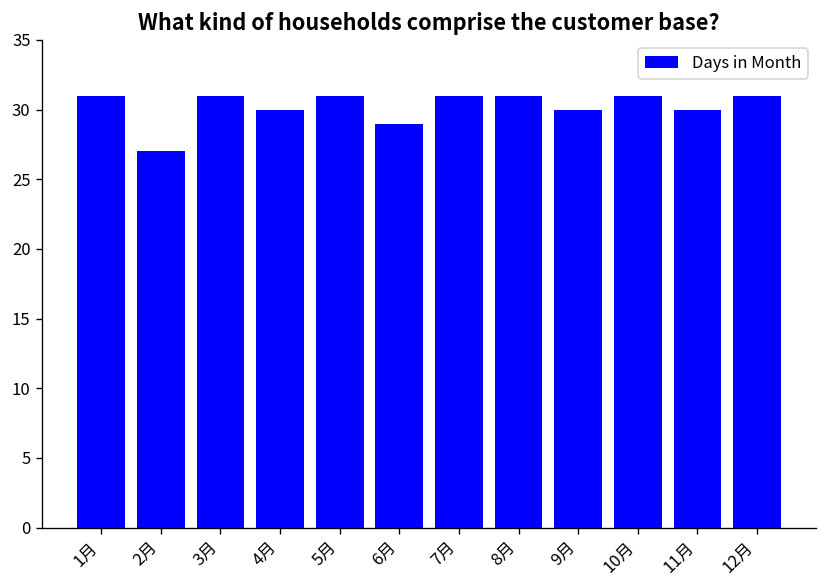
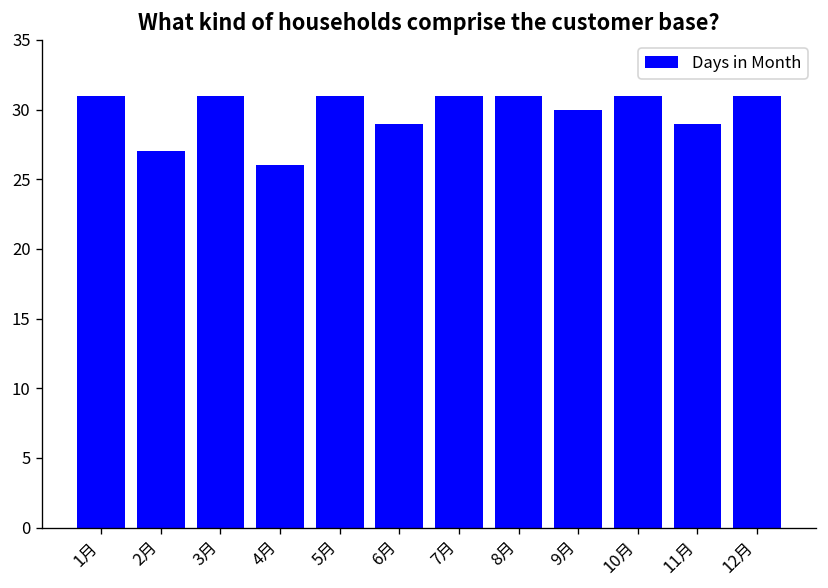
  {
    "1月": 31,
    "2月": 27,
    "3月": 31,
-   "4月": 30,
+   "4月": 26,
    "5月": 31,
    "6月": 29,
    "7月": 31,
    "8月": 31,
    "9月": 30,
    "10月": 31,
-   "11月": 30,
+   "11月": 29,
    "12月": 31
  }
